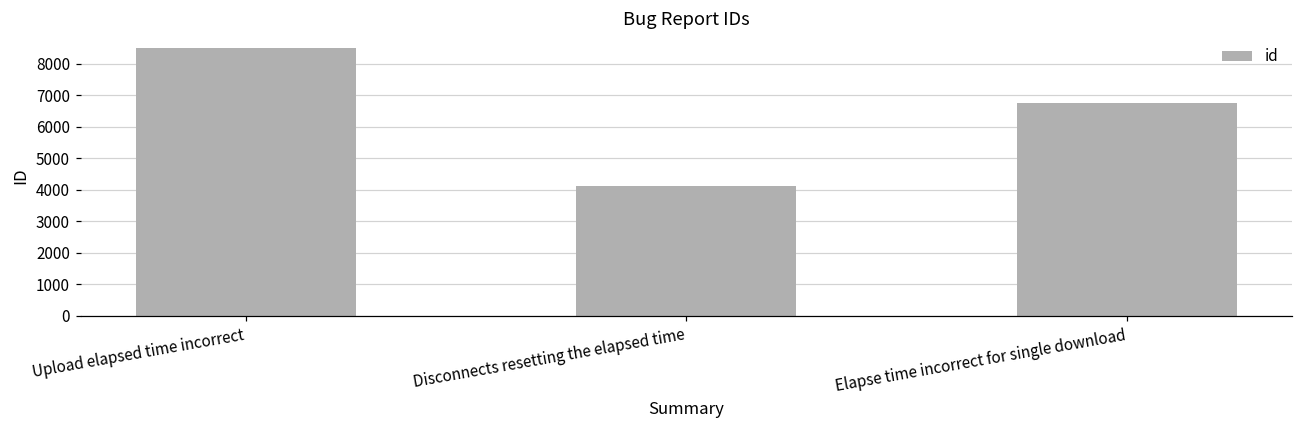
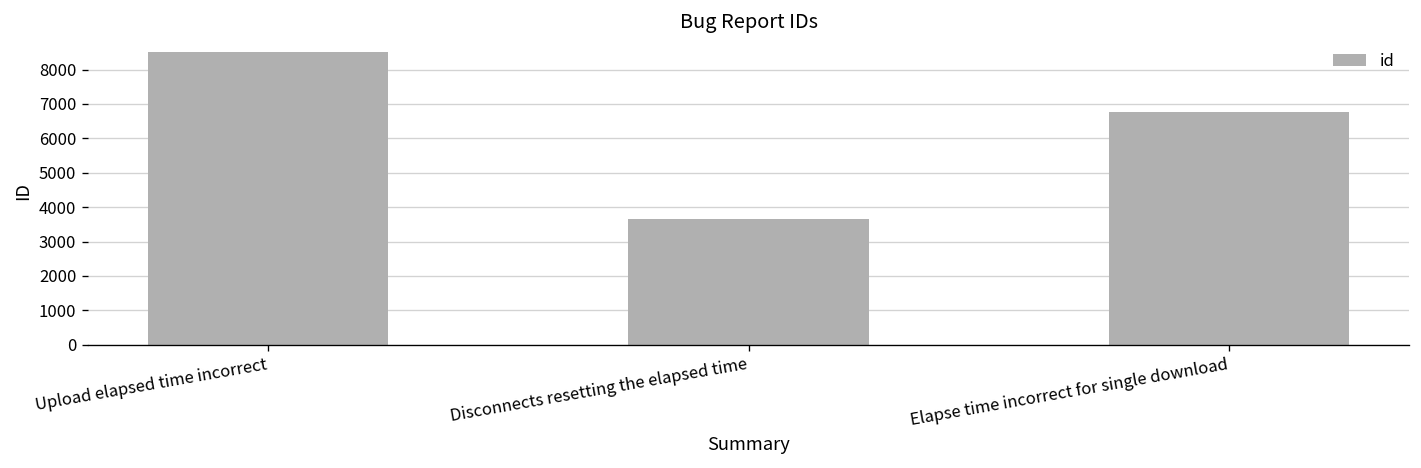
  {
    "Upload elapsed time incorrect": 8500,
-   "Disconnects resetting the elapsed time": 4100,
+   "Disconnects resetting the elapsed time": 3700,
    "Elapse time incorrect for single download": 6800
  }
